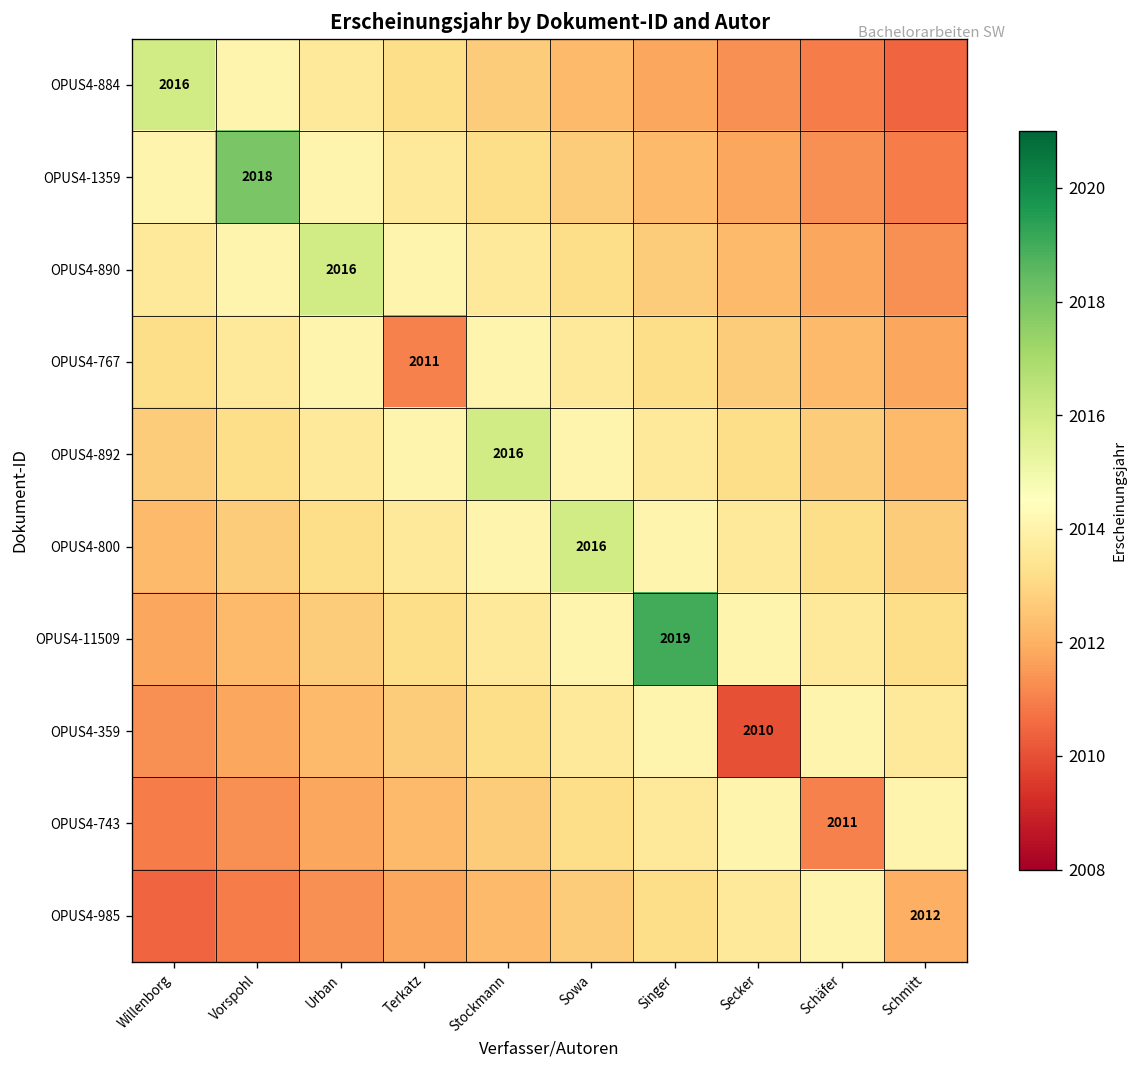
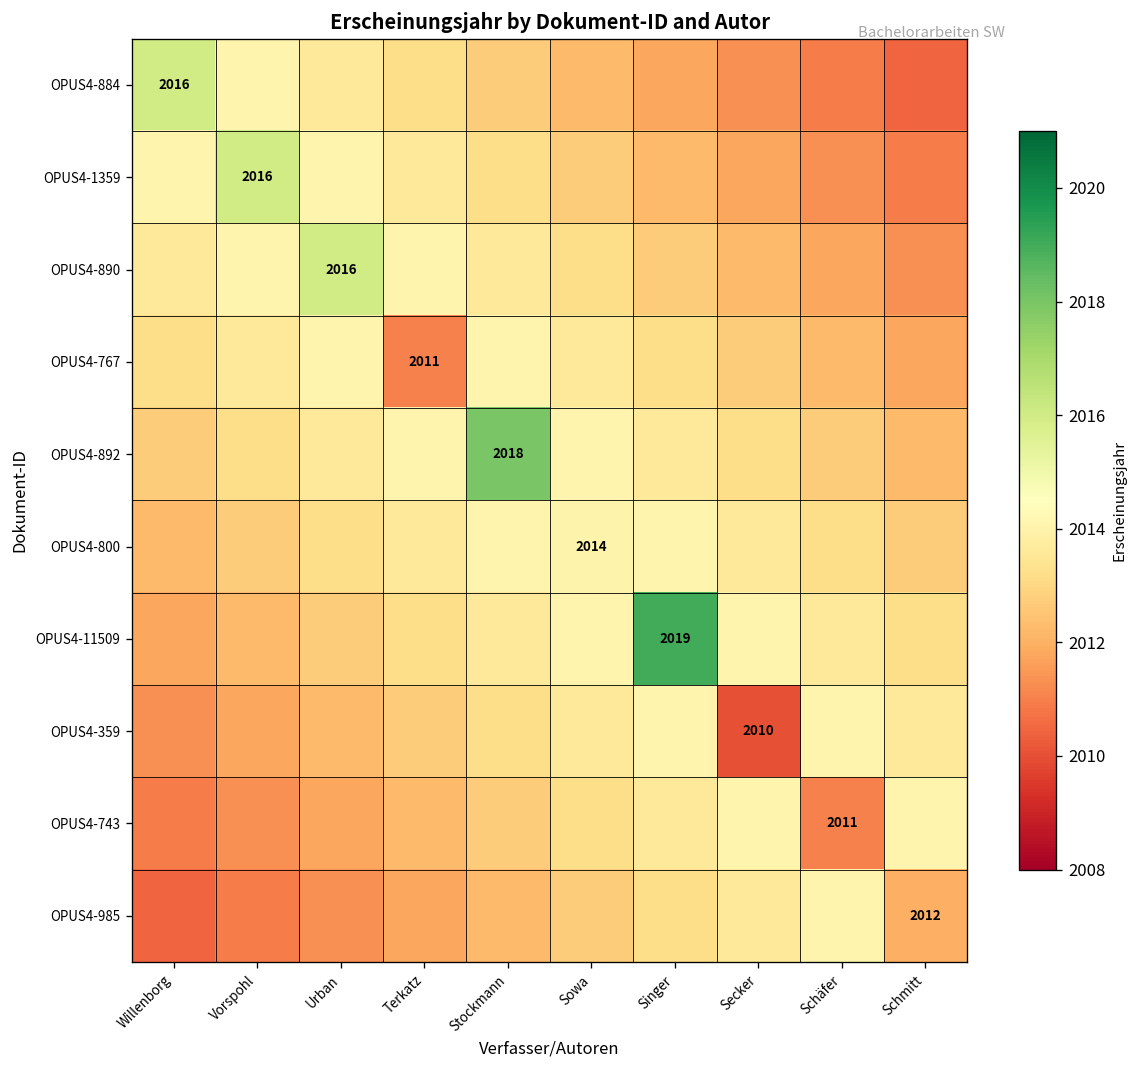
  {
    "OPUS4-884": {
      "Willenborg": 2016
    },
    "OPUS4-1359": {
-     "Vorspohl": 2018
+     "Vorspohl": 2016
    },
    "OPUS4-890": {
      "Urban": 2016
    },
    "OPUS4-767": {
      "Terkatz": 2011
    },
    "OPUS4-892": {
-     "Stockmann": 2016
+     "Stockmann": 2018
    },
    "OPUS4-800": {
-     "Sowa": 2016
+     "Sowa": 2014
    },
    "OPUS4-11509": {
      "Singer": 2019
    },
    "OPUS4-359": {
      "Secker": 2010
    },
    "OPUS4-743": {
      "Schäfer": 2011
    },
    "OPUS4-985": {
      "Schmitt": 2012
    }
  }
